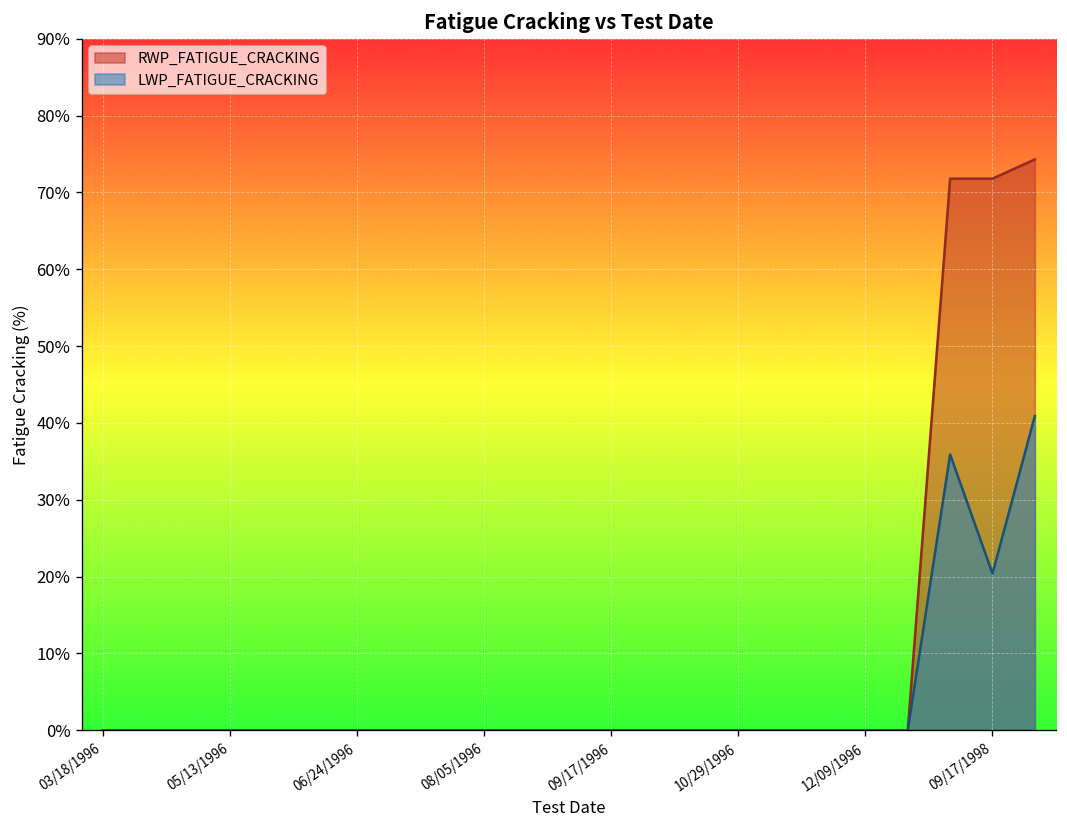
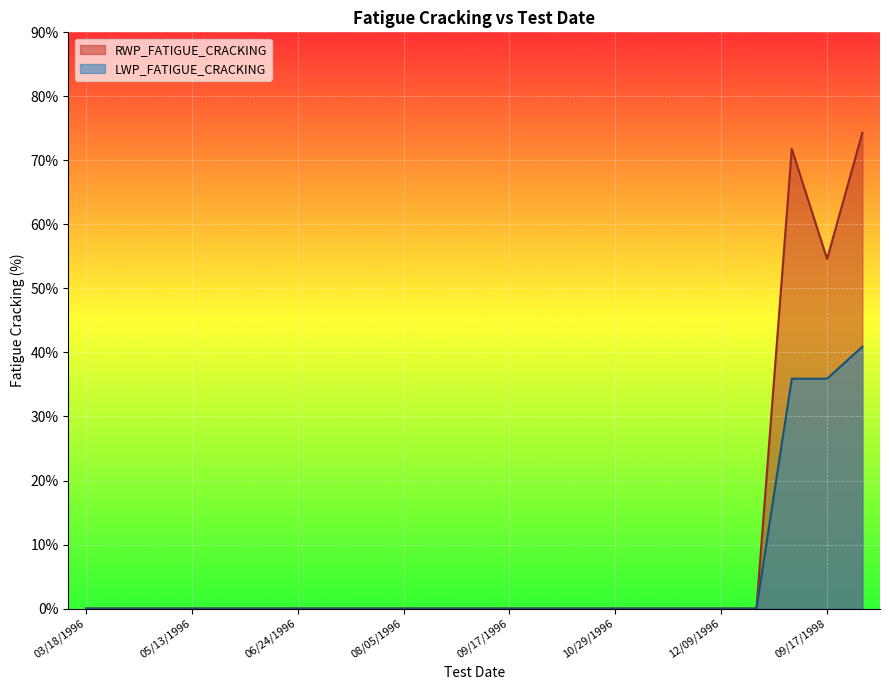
  {
    "RWP_FATIGUE_CRACKING": {
-     "09/17/1998": "72%"
+     "09/17/1998": "55%"
    },
    "LWP_FATIGUE_CRACKING": {
-     "09/17/1998": "20%"
+     "09/17/1998": "36%"
    }
  }
